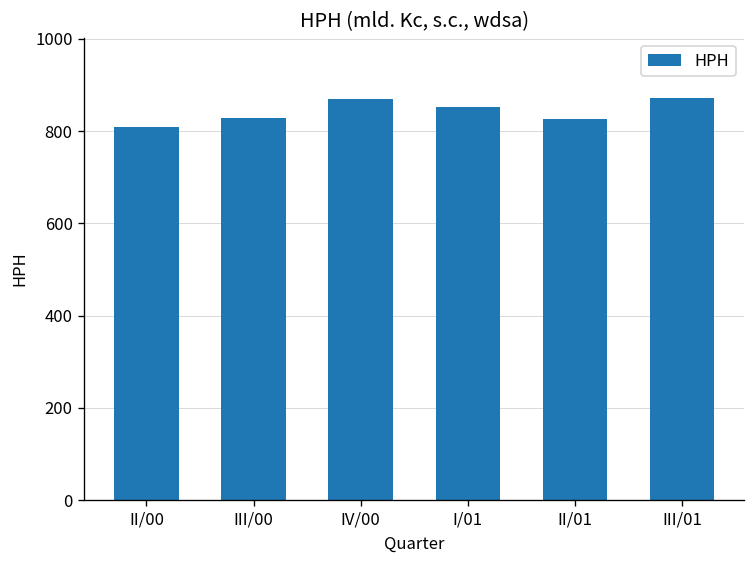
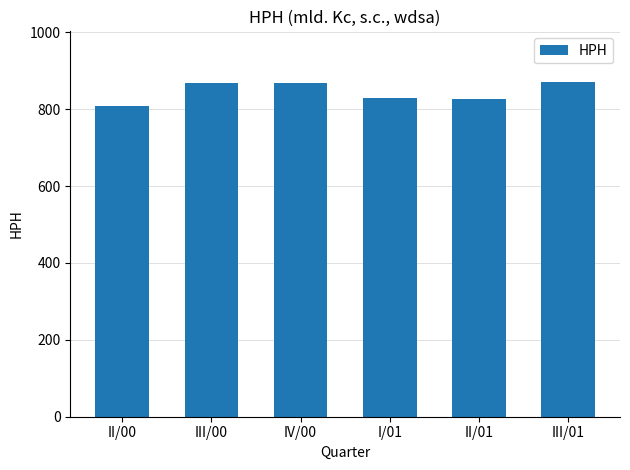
  {
    "II/00": 810,
-   "III/00": 830,
+   "III/00": 870,
    "IV/00": 870,
-   "I/01": 850,
+   "I/01": 830,
    "II/01": 830,
    "III/01": 870
  }
